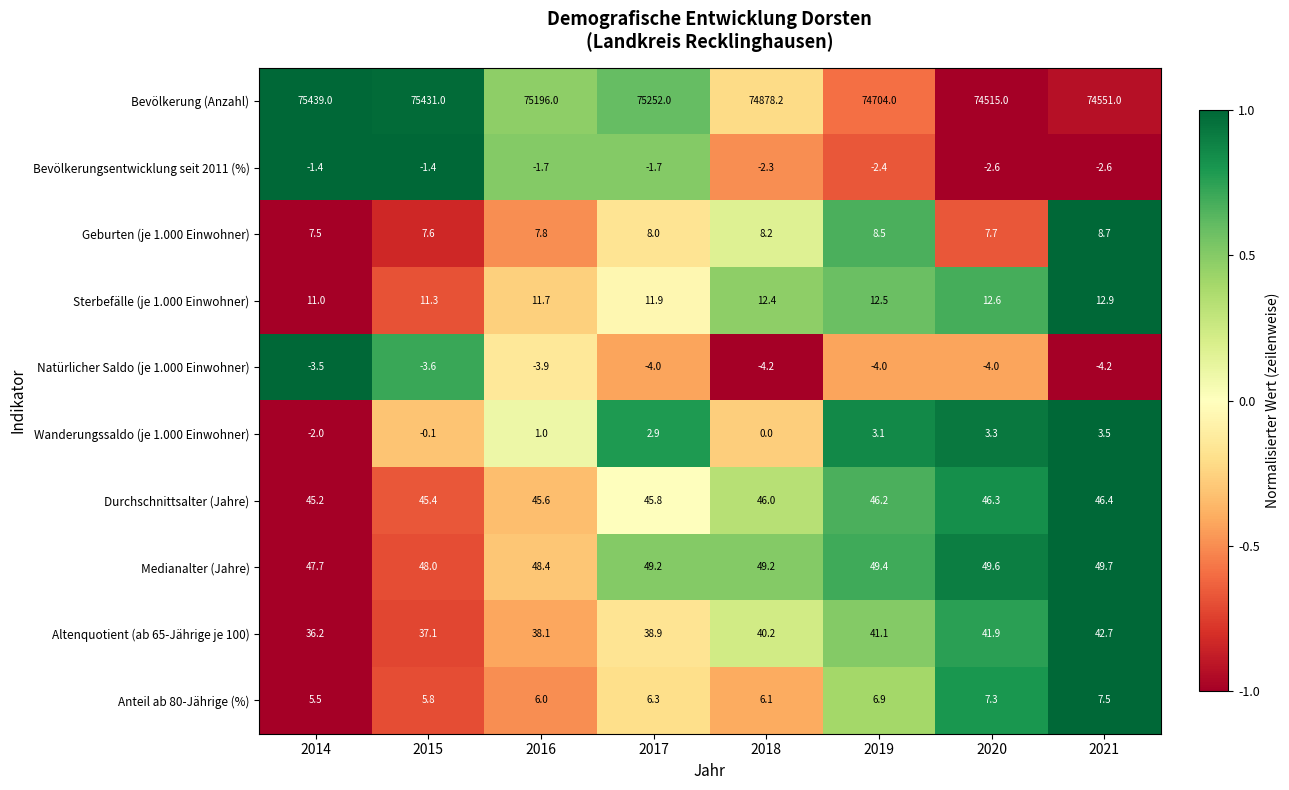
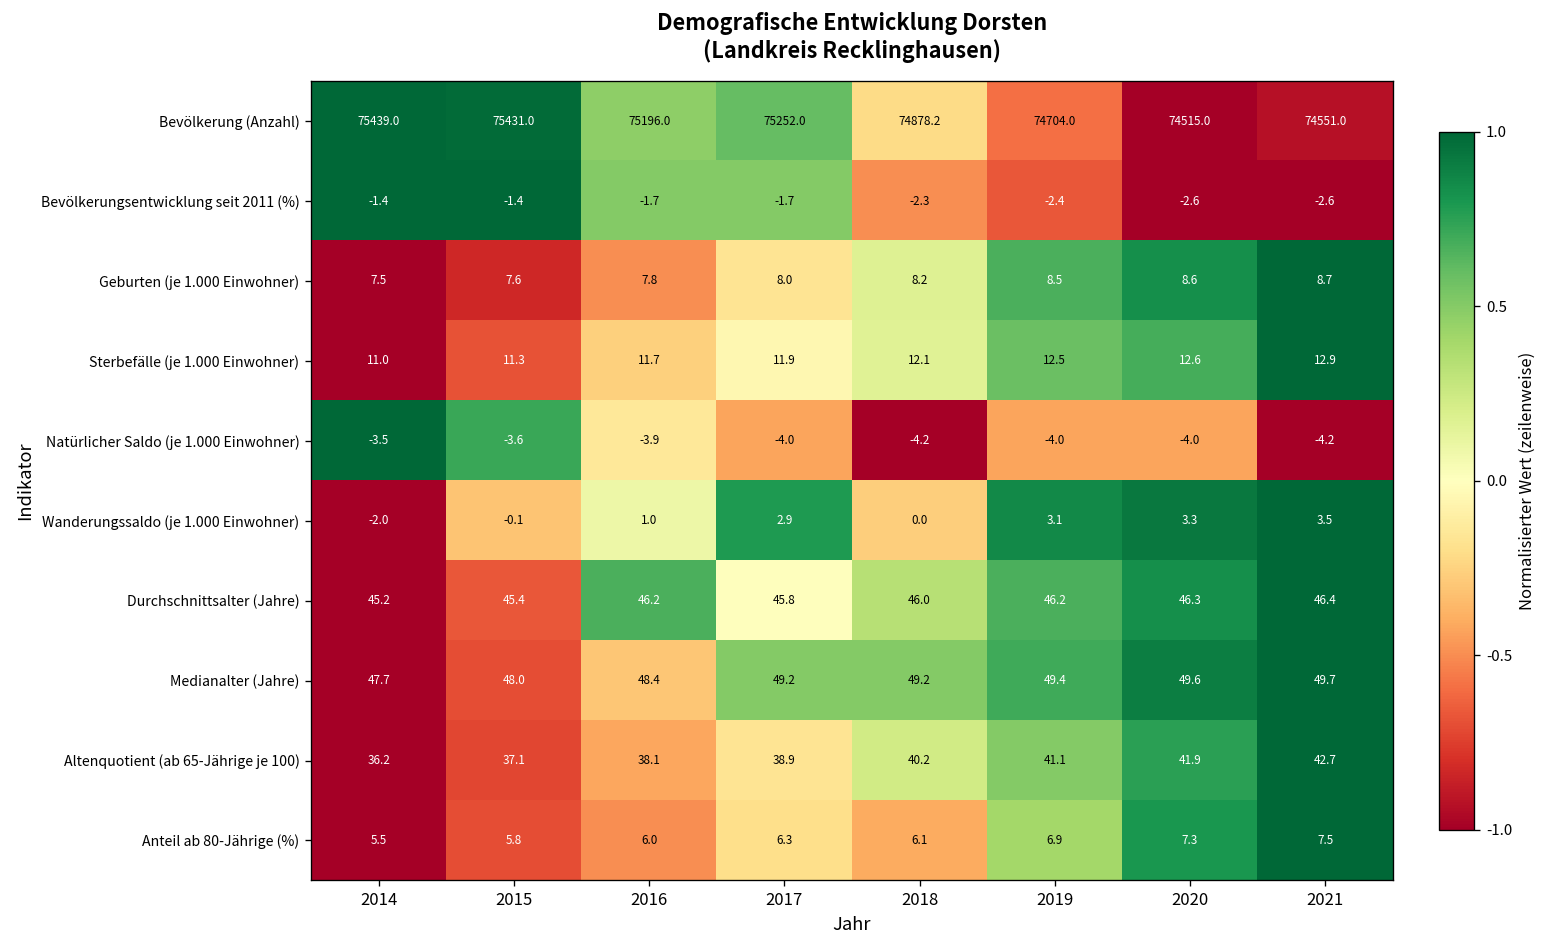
  {
    "Bevölkerung (Anzahl)": {
      "2014": 75439.0,
      "2015": 75431.0,
      "2016": 75196.0,
      "2017": 75252.0,
      "2018": 74878.2,
      "2019": 74704.0,
      "2020": 74515.0,
      "2021": 74551.0
    },
    "Bevölkerungsentwicklung seit 2011 (%)": {
      "2014": -1.4,
      "2015": -1.4,
      "2016": -1.7,
      "2017": -1.7,
      "2018": -2.3,
      "2019": -2.4,
      "2020": -2.6,
      "2021": -2.6
    },
    "Geburten (je 1.000 Einwohner)": {
      "2014": 7.5,
      "2015": 7.6,
      "2016": 7.8,
      "2017": 8.0,
      "2018": 8.2,
      "2019": 8.5,
-     "2020": 7.7,
+     "2020": 8.6,
      "2021": 8.7
    },
    "Sterbefälle (je 1.000 Einwohner)": {
      "2014": 11.0,
      "2015": 11.3,
      "2016": 11.7,
      "2017": 11.9,
-     "2018": 12.4,
+     "2018": 12.1,
      "2019": 12.5,
      "2020": 12.6,
      "2021": 12.9
    },
    "Natürlicher Saldo (je 1.000 Einwohner)": {
      "2014": -3.5,
      "2015": -3.6,
      "2016": -3.9,
      "2017": -4.0,
      "2018": -4.2,
      "2019": -4.0,
      "2020": -4.0,
      "2021": -4.2
    },
    "Wanderungssaldo (je 1.000 Einwohner)": {
      "2014": -2.0,
      "2015": -0.1,
      "2016": 1.0,
      "2017": 2.9,
      "2018": 0.0,
      "2019": 3.1,
      "2020": 3.3,
      "2021": 3.5
    },
    "Durchschnittsalter (Jahre)": {
      "2014": 45.2,
      "2015": 45.4,
-     "2016": 45.6,
+     "2016": 46.2,
      "2017": 45.8,
      "2018": 46.0,
      "2019": 46.2,
      "2020": 46.3,
      "2021": 46.4
    },
    "Medianalter (Jahre)": {
      "2014": 47.7,
      "2015": 48.0,
      "2016": 48.4,
      "2017": 49.2,
      "2018": 49.2,
      "2019": 49.4,
      "2020": 49.6,
      "2021": 49.7
    },
    "Altenquotient (ab 65-Jährige je 100)": {
      "2014": 36.2,
      "2015": 37.1,
      "2016": 38.1,
      "2017": 38.9,
      "2018": 40.2,
      "2019": 41.1,
      "2020": 41.9,
      "2021": 42.7
    },
    "Anteil ab 80-Jährige (%)": {
      "2014": 5.5,
      "2015": 5.8,
      "2016": 6.0,
      "2017": 6.3,
      "2018": 6.1,
      "2019": 6.9,
      "2020": 7.3,
      "2021": 7.5
    }
  }
